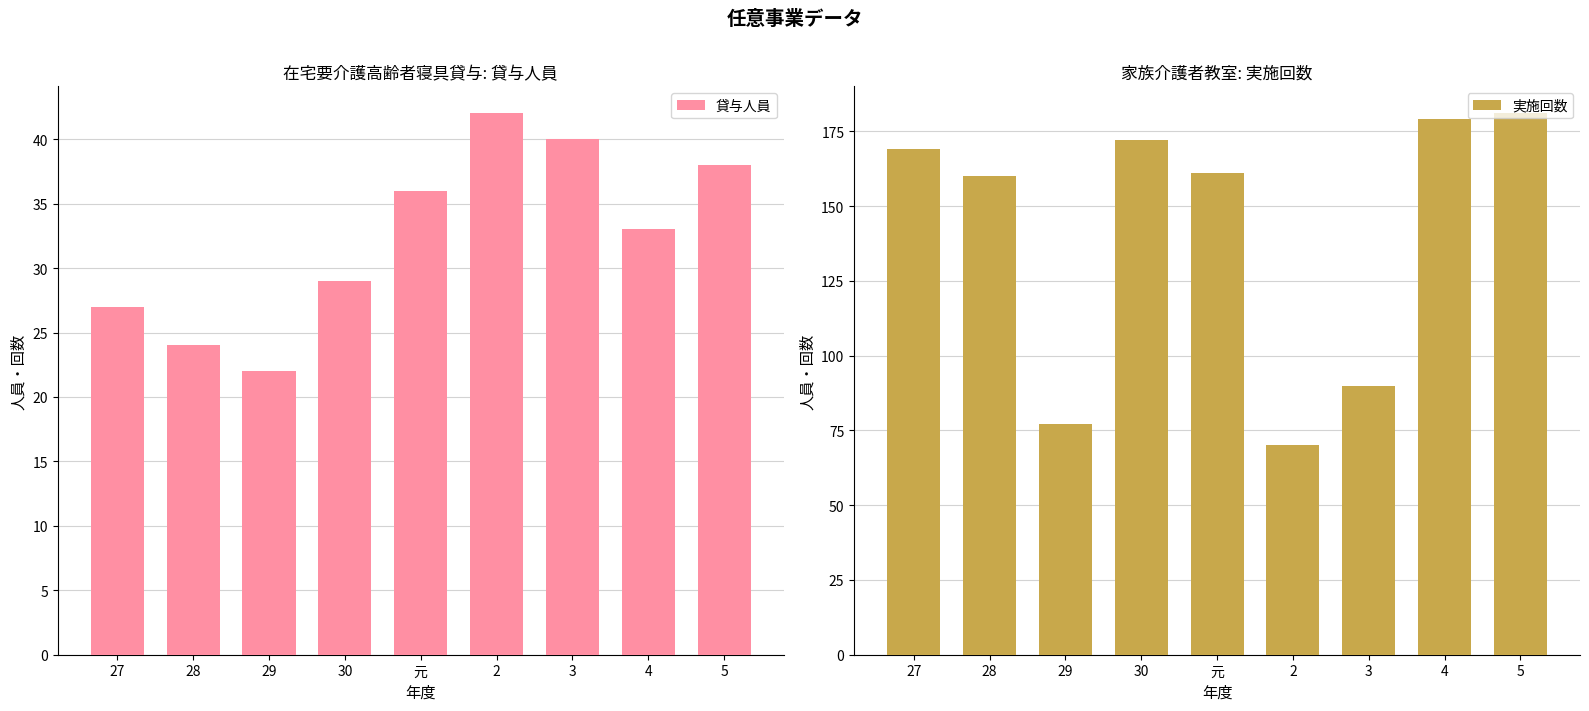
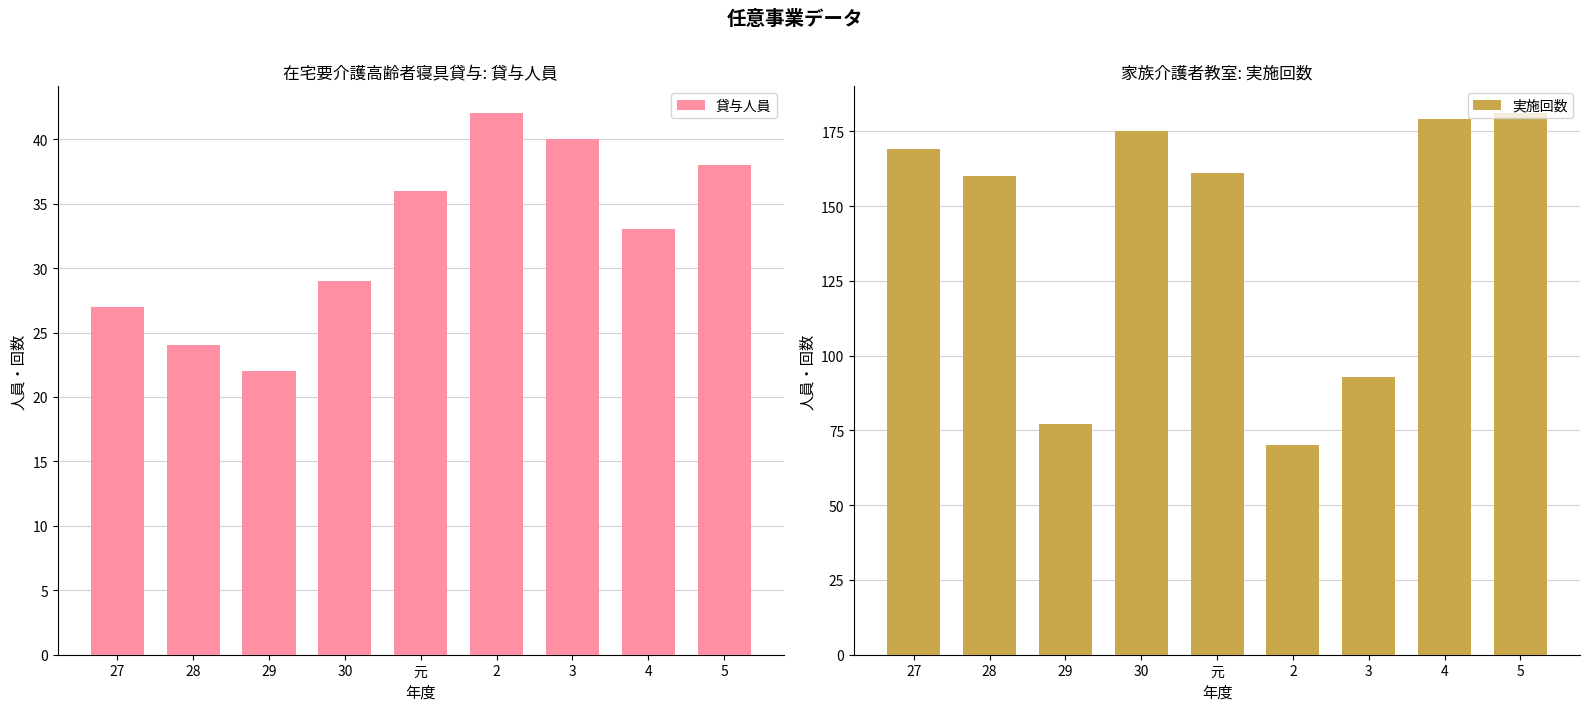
  {
    "在宅要介護高齢者寝具貸与: 貸与人員": {
      "27": 27.0,
      "28": 24.0,
      "29": 22.0,
      "30": 29.0,
      "元": 36.0,
      "2": 42.0,
      "3": 40.0,
      "4": 33.0,
      "5": 38.0
    },
    "家族介護者教室: 実施回数": {
      "27": 169,
      "28": 160,
      "29": 77,
-     "30": 172,
+     "30": 175,
      "元": 161,
      "2": 70,
-     "3": 90,
+     "3": 93,
      "4": 179
    }
  }
